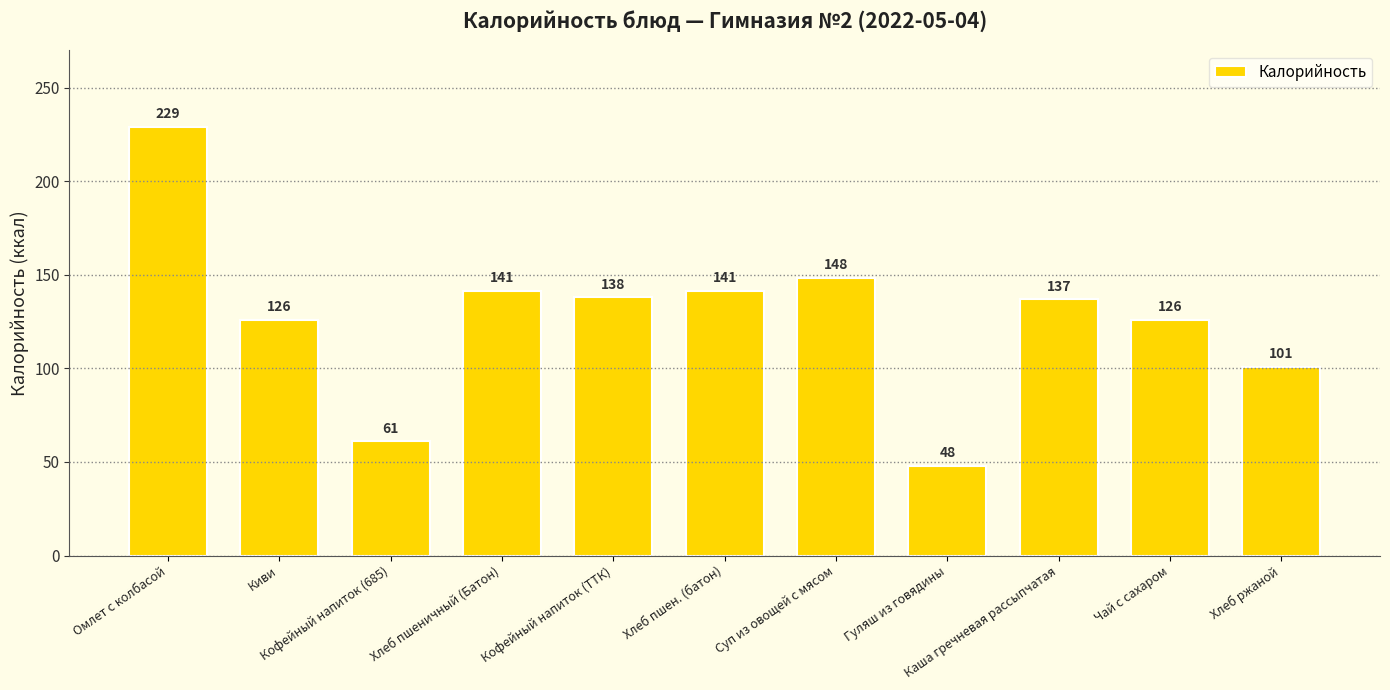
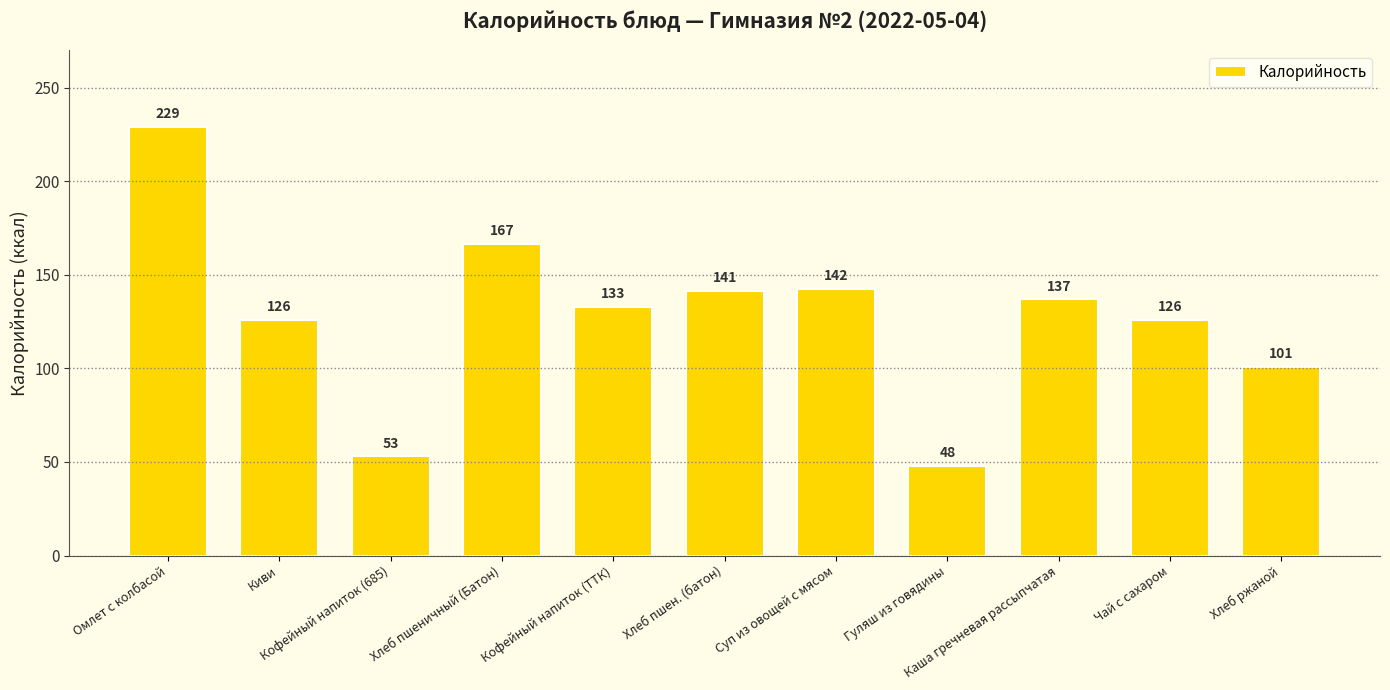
  {
    "Омлет с колбасой": 229,
    "Киви": 126,
-   "Кофейный напиток (685)": 61,
-   "Хлеб пшеничный (Батон)": 141,
-   "Кофейный напиток (ТТК)": 138,
+   "Кофейный напиток (685)": 53,
+   "Хлеб пшеничный (Батон)": 167,
+   "Кофейный напиток (ТТК)": 133,
    "Хлеб пшен. (батон)": 141,
-   "Суп из овощей с мясом": 148,
+   "Суп из овощей с мясом": 142,
    "Гуляш из говядины": 48,
    "Каша гречневая рассыпчатая": 137,
    "Чай с сахаром": 126,
    "Хлеб ржаной": 101
  }
